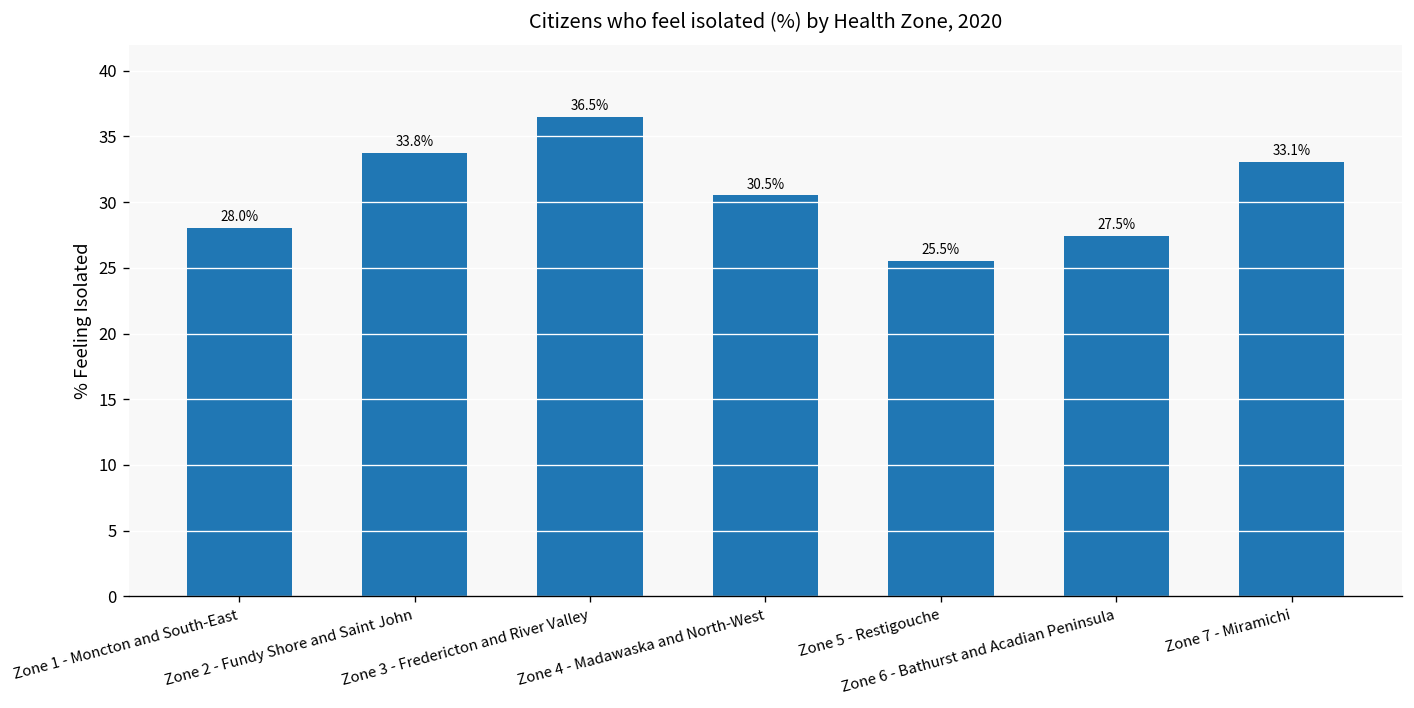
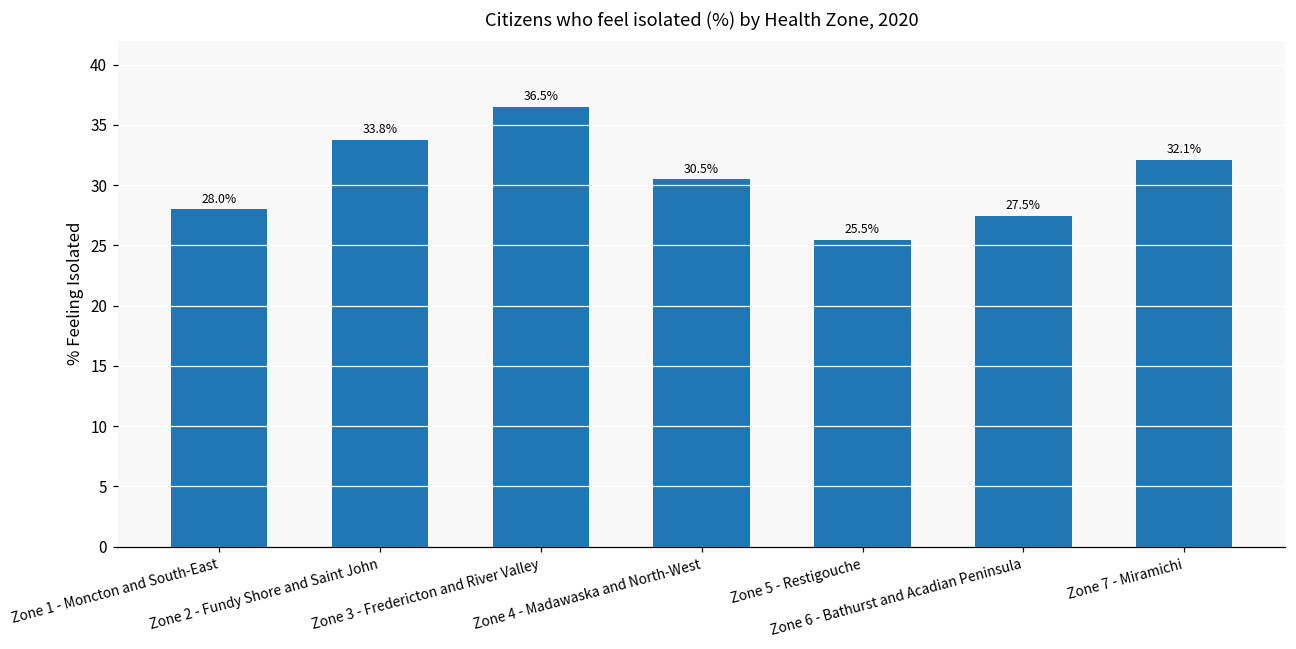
  {
    "Zone 1 - Moncton and South-East": "28.0%",
    "Zone 2 - Fundy Shore and Saint John": "33.8%",
    "Zone 3 - Fredericton and River Valley": "36.5%",
    "Zone 4 - Madawaska and North-West": "30.5%",
    "Zone 5 - Restigouche": "25.5%",
    "Zone 6 - Bathurst and Acadian Peninsula": "27.5%",
-   "Zone 7 - Miramichi": "33.1%"
+   "Zone 7 - Miramichi": "32.1%"
  }
